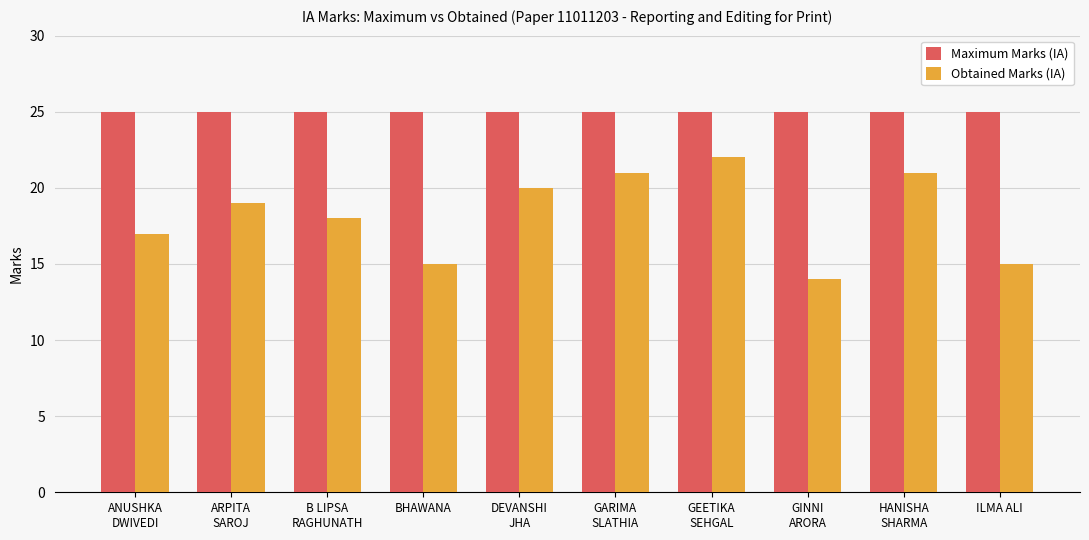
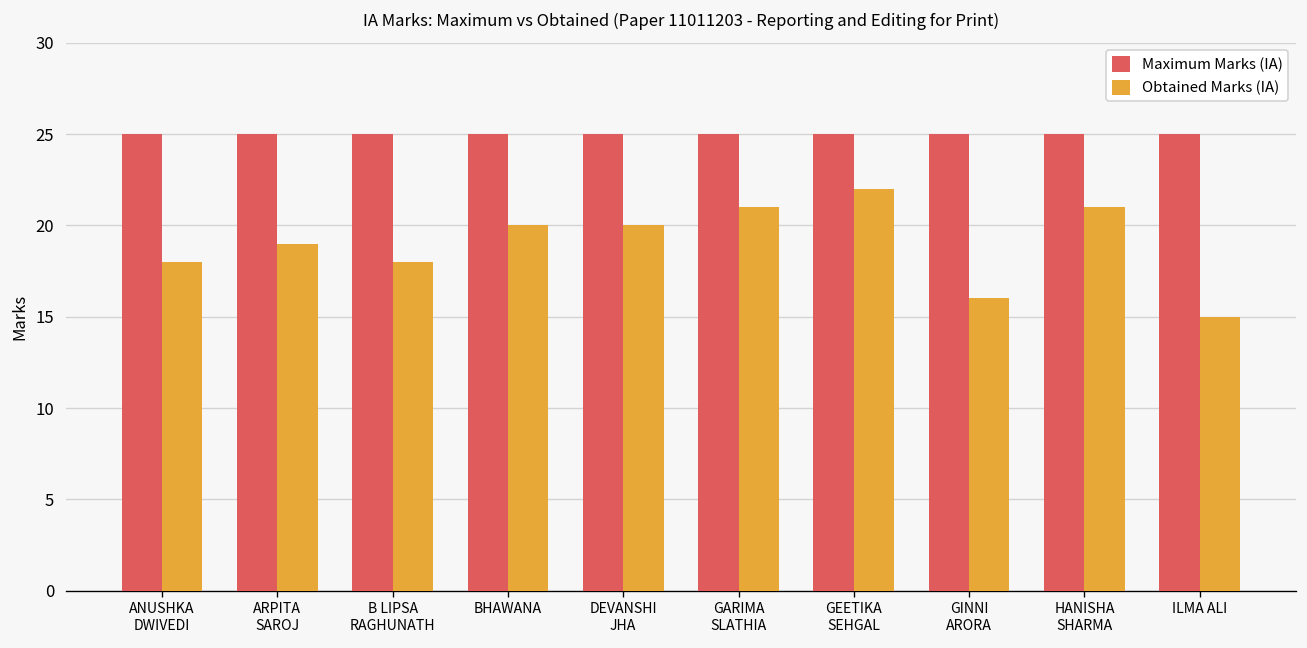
  {
    "Maximum Marks (IA)": {
      "ANUSHKA DWIVEDI": 25,
      "ARPITA SAROJ": 25,
      "B LIPSA RAGHUNATH": 25,
      "BHAWANA": 25,
      "DEVANSHI JHA": 25,
      "GARIMA SLATHIA": 25,
      "GEETIKA SEHGAL": 25,
      "GINNI ARORA": 25,
      "HANISHA SHARMA": 25,
      "ILMA ALI": 25
    },
    "Obtained Marks (IA)": {
-     "ANUSHKA DWIVEDI": 17,
+     "ANUSHKA DWIVEDI": 18,
      "ARPITA SAROJ": 19,
      "B LIPSA RAGHUNATH": 18,
-     "BHAWANA": 15,
+     "BHAWANA": 20,
      "DEVANSHI JHA": 20,
      "GARIMA SLATHIA": 21,
      "GEETIKA SEHGAL": 22,
-     "GINNI ARORA": 14,
+     "GINNI ARORA": 16,
      "HANISHA SHARMA": 21,
      "ILMA ALI": 15
    }
  }
